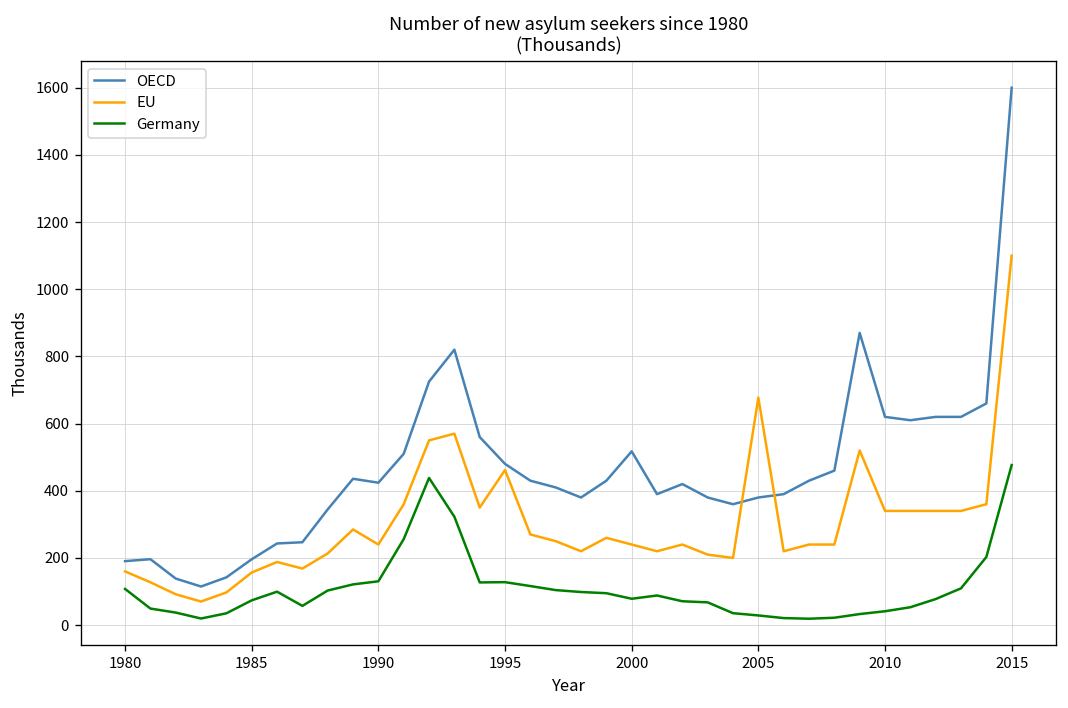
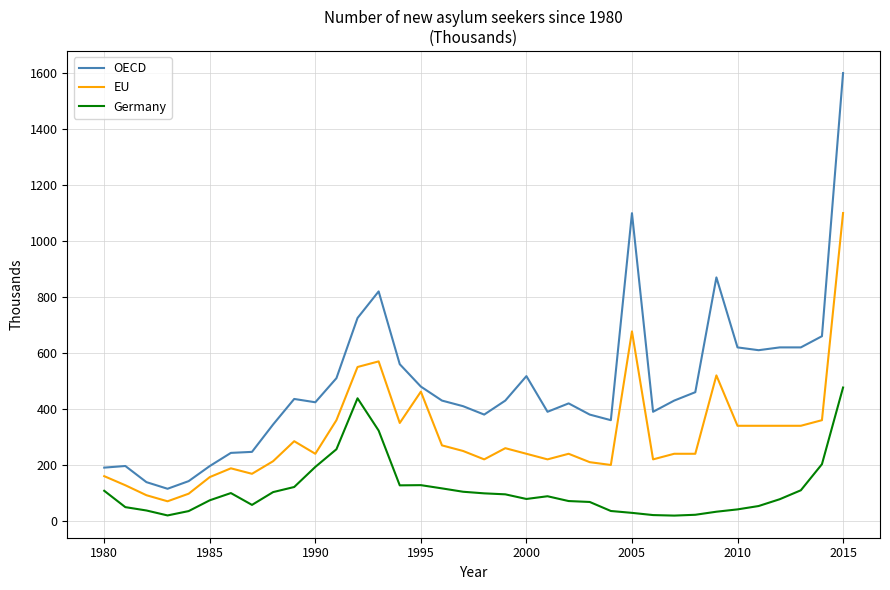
  {
    "OECD": {
      "1980": 190,
      "1985": 200,
      "1990": 420,
      "1995": 480,
      "2000": 520,
-     "2005": 380,
+     "2005": 1100,
      "2010": 620,
      "2015": 1600
    },
    "EU": {
      "1980": 160,
      "1985": 160,
      "1990": 240,
      "1995": 460,
      "2000": 240,
      "2005": 680,
      "2010": 340,
      "2015": 1100
    },
    "Germany": {
      "1980": 110,
      "1985": 70,
-     "1990": 130,
+     "1990": 190,
      "1995": 130,
      "2000": 80,
      "2005": 30,
      "2010": 40,
      "2015": 480
    }
  }
